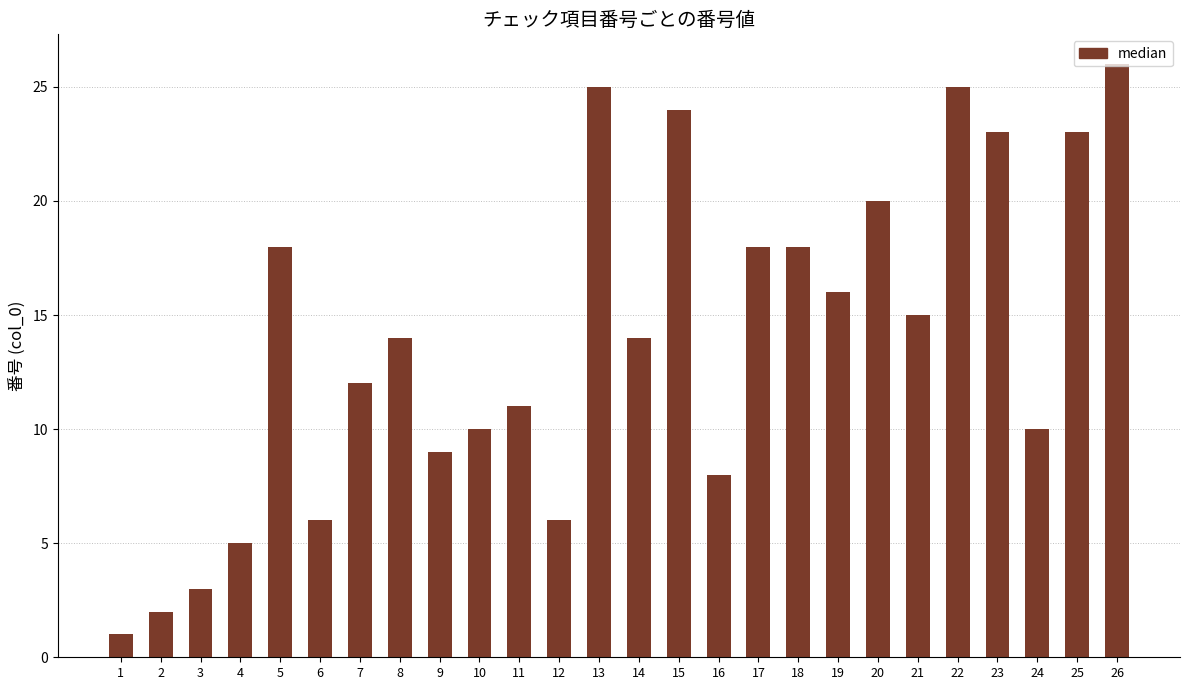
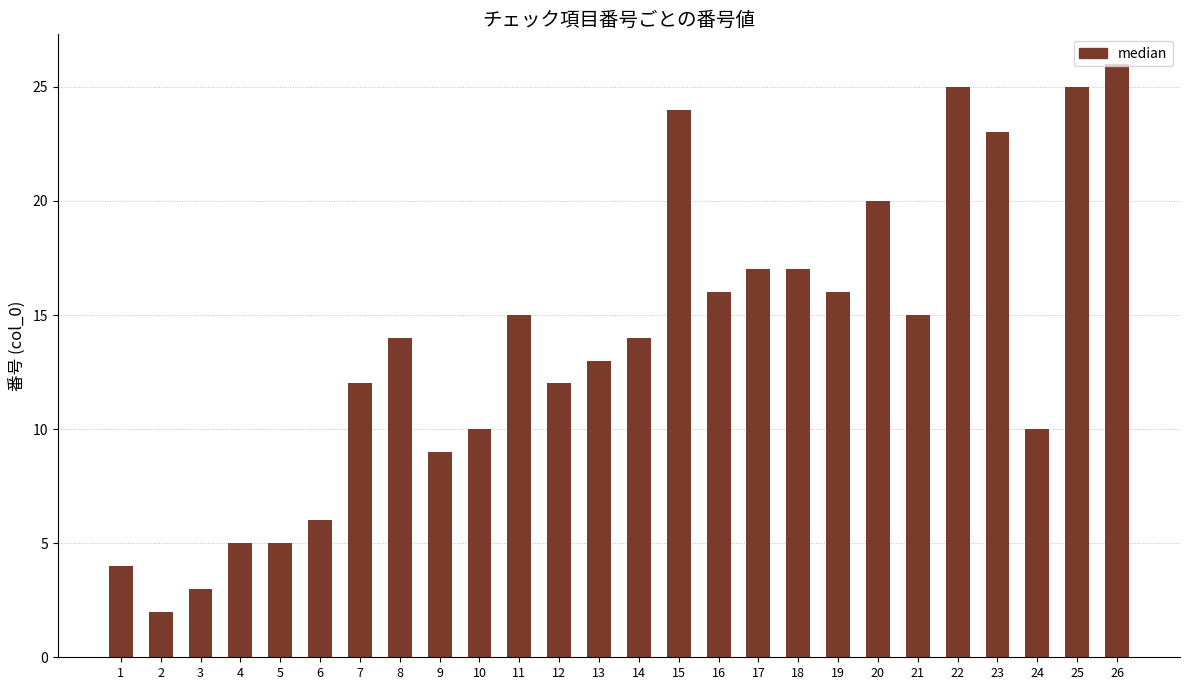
  {
-   "1": 1,
+   "1": 4,
    "2": 2,
    "3": 3,
    "4": 5,
-   "5": 18,
+   "5": 5,
    "6": 6,
    "7": 12,
    "8": 14,
    "9": 9,
    "10": 10,
-   "11": 11,
-   "12": 6,
-   "13": 25,
+   "11": 15,
+   "12": 12,
+   "13": 13,
    "14": 14,
    "15": 24,
-   "16": 8,
-   "17": 18,
-   "18": 18,
+   "16": 16,
+   "17": 17,
+   "18": 17,
    "19": 16,
    "20": 20,
    "21": 15,
    "22": 25,
    "23": 23,
    "24": 10,
-   "25": 23
+   "25": 25
  }
